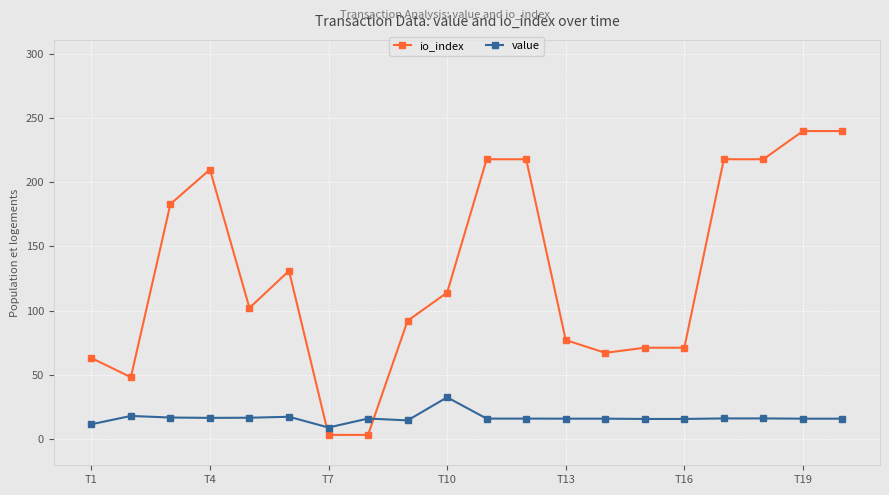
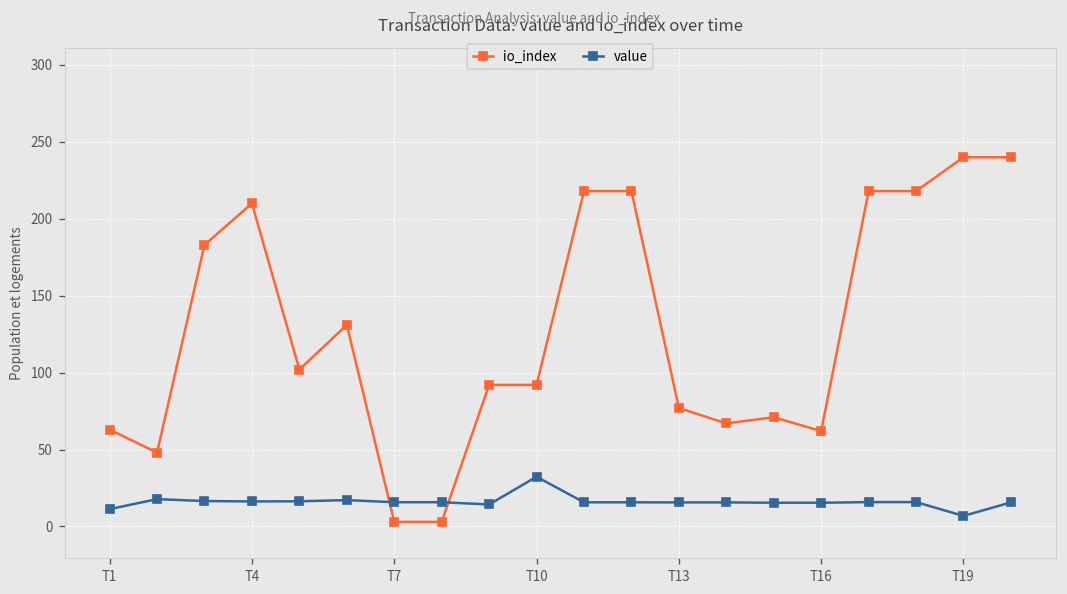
  {
    "io_index": {
      "T1": 63,
      "T4": 210,
      "T7": 3,
-     "T10": 114,
+     "T10": 92,
      "T13": 77,
-     "T16": 71,
+     "T16": 62,
      "T19": 240
    },
    "value": {
      "T1": 11,
      "T4": 16,
-     "T7": 9,
+     "T7": 16,
      "T10": 32,
      "T13": 16,
      "T16": 15,
-     "T19": 16
+     "T19": 7
    }
  }
